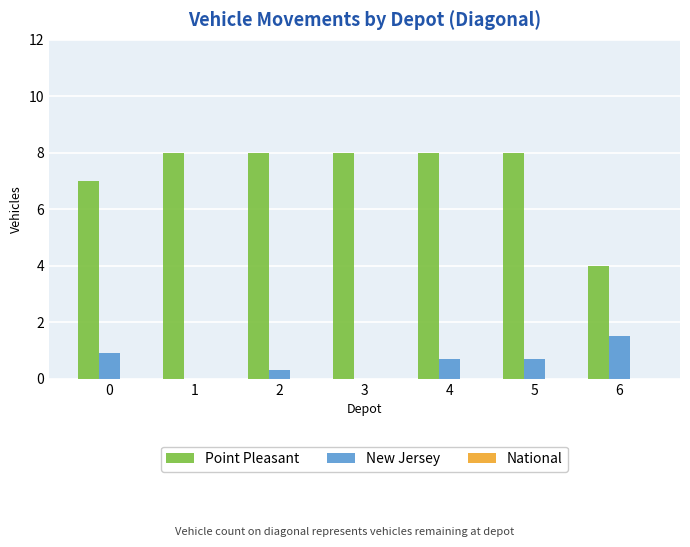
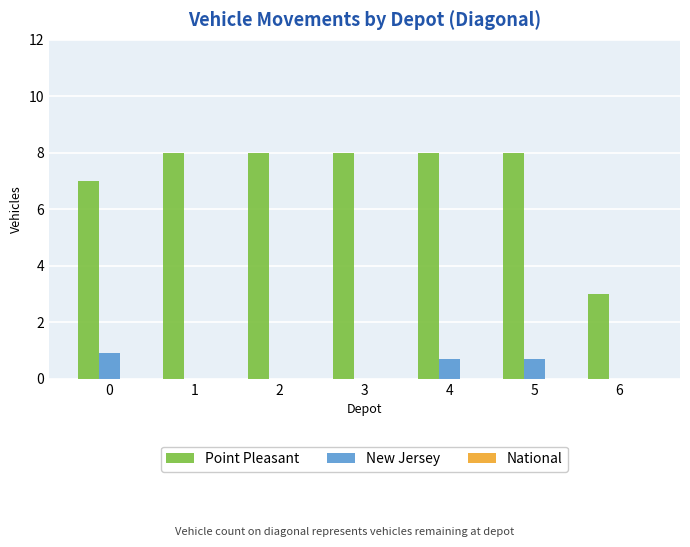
  {
    "Point Pleasant": {
      "0": 7,
      "1": 8,
      "2": 8,
      "3": 8,
      "4": 8,
      "5": 8,
-     "6": 4
+     "6": 3
    },
    "New Jersey": {
      "0": 0.9,
      "1": 0.0,
-     "2": 0.3,
+     "2": 0.0,
      "3": 0.0,
      "4": 0.7,
      "5": 0.7,
-     "6": 1.5
+     "6": 0.0
    },
    "National": {
      "0": 0.0,
      "1": 0.0,
      "2": 0.0,
      "3": 0.0,
      "4": 0.0,
      "5": 0.0,
      "6": 0.0
    }
  }
